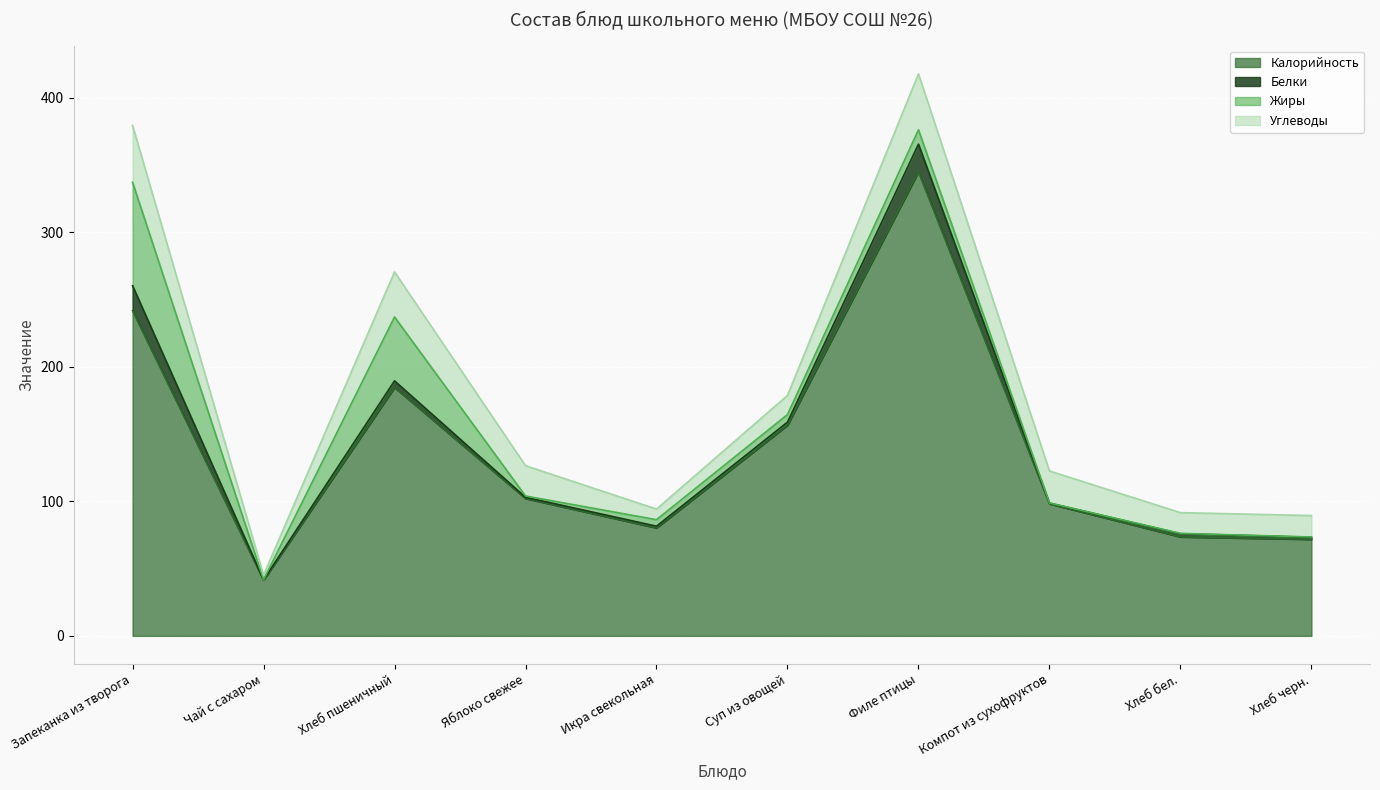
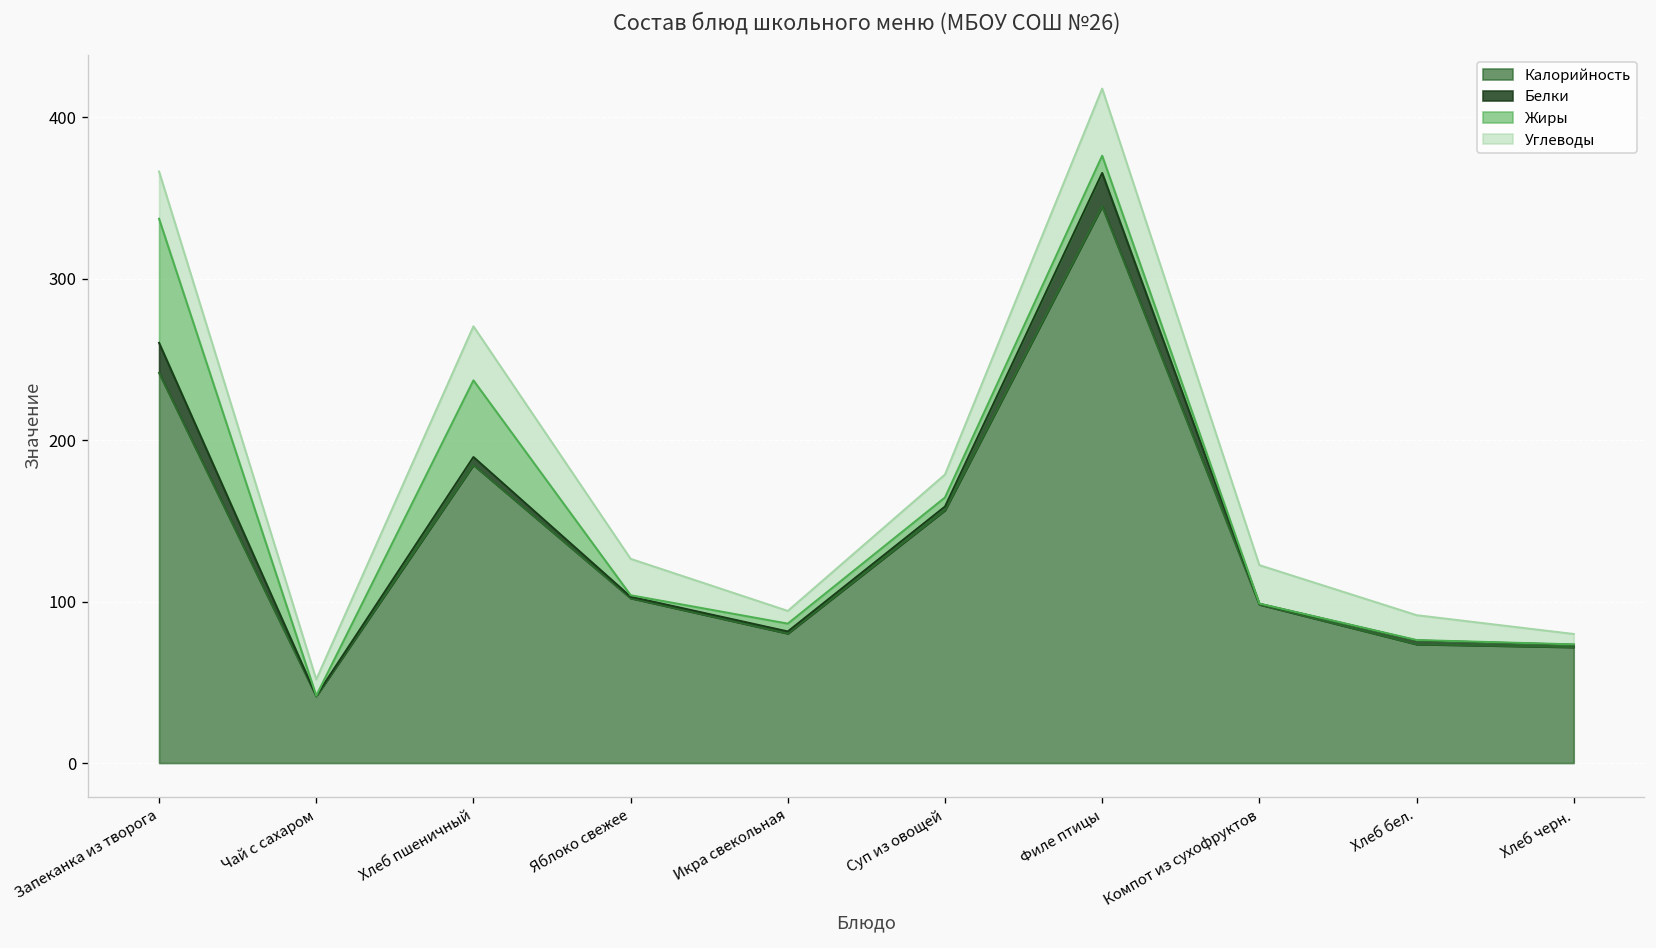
  {
    "Жиры": {
      "Запеканка из творога": 77,
      "Хлеб пшеничный": 48,
      "Икра свекольная": 5,
      "Суп из овощей": 6,
      "Филе птицы": 11
    },
    "Углеводы": {
-     "Запеканка из творога": 42,
-     "Чай с сахаром": 3,
+     "Запеканка из творога": 29,
+     "Чай с сахаром": 10,
      "Хлеб пшеничный": 33,
      "Яблоко свежее": 23,
      "Икра свекольная": 8,
      "Суп из овощей": 14,
      "Филе птицы": 42,
      "Компот из сухофруктов": 24,
      "Хлеб бел.": 15,
-     "Хлеб черн.": 16
+     "Хлеб черн.": 6
    }
  }
